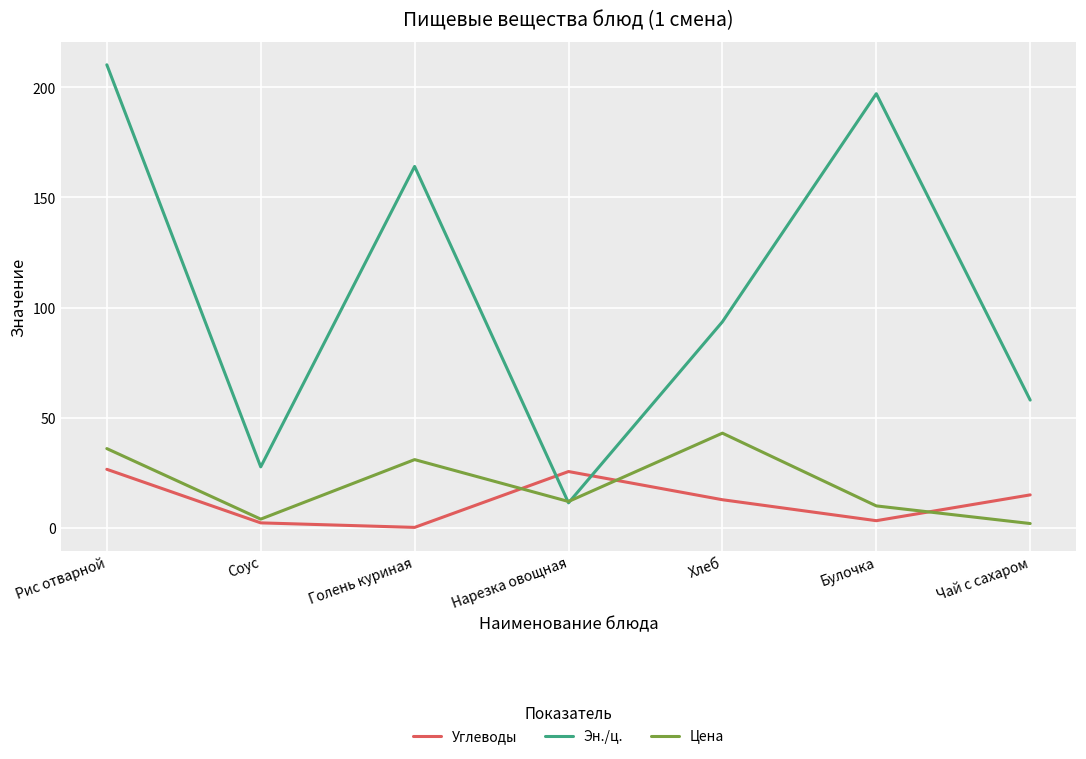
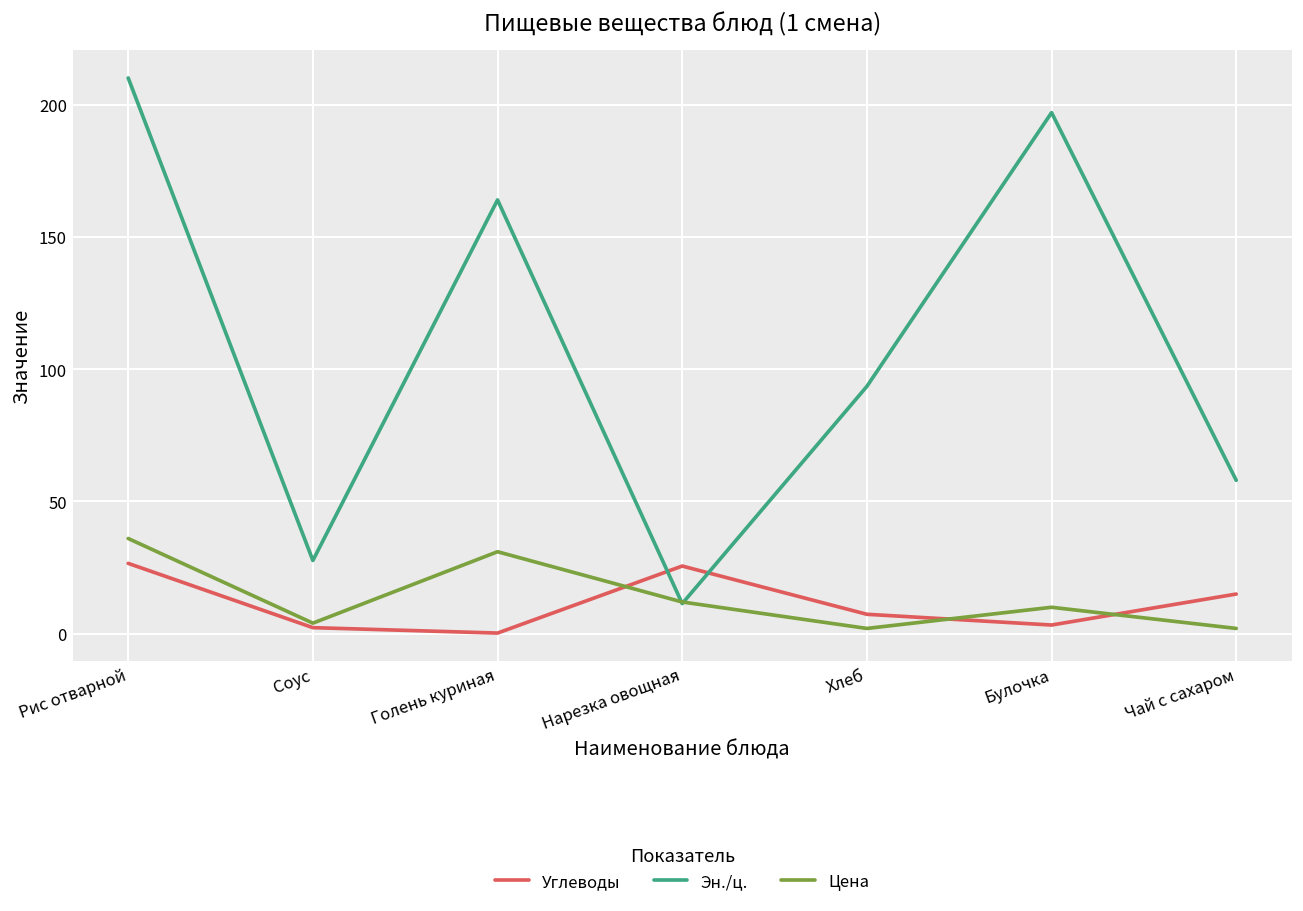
  {
    "Углеводы": {
      "Рис отварной": 27,
      "Соус": 2,
      "Голень куриная": 0,
      "Нарезка овощная": 26,
-     "Хлеб": 13,
+     "Хлеб": 7,
      "Булочка": 3,
      "Чай с сахаром": 15
    },
    "Эн./ц.": {
      "Рис отварной": 210,
      "Соус": 28,
      "Голень куриная": 164,
      "Хлеб": 94,
      "Булочка": 197,
      "Чай с сахаром": 58
    },
    "Цена": {
      "Рис отварной": 36,
      "Соус": 4,
      "Голень куриная": 31,
-     "Хлеб": 43,
+     "Хлеб": 2,
      "Булочка": 10,
      "Чай с сахаром": 2
    }
  }
